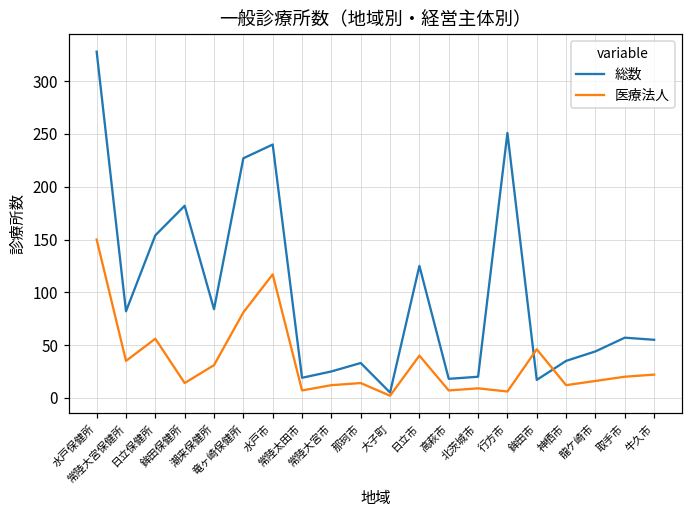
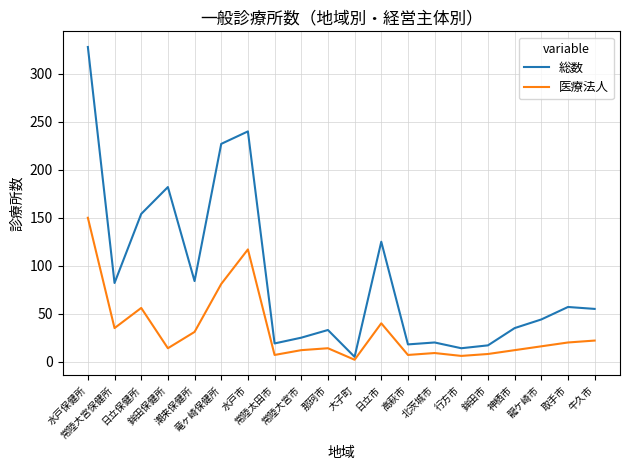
  {
    "総数": {
      "水戸保健所": 330,
      "常陸大宮保健所": 80,
      "日立保健所": 150,
      "鉾田保健所": 180,
      "潮来保健所": 80,
      "竜ヶ崎保健所": 230,
      "水戸市": 240,
      "常陸太田市": 20,
      "常陸大宮市": 30,
      "那珂市": 30,
      "大子町": 10,
      "日立市": 130,
      "高萩市": 20,
      "北茨城市": 20,
-     "行方市": 250,
+     "行方市": 10,
      "鉾田市": 20,
      "神栖市": 40,
      "龍ケ崎市": 40,
      "取手市": 60,
      "牛久市": 60
    },
    "医療法人": {
      "水戸保健所": 150,
      "常陸大宮保健所": 40,
      "日立保健所": 60,
      "鉾田保健所": 10,
      "潮来保健所": 30,
      "竜ヶ崎保健所": 80,
      "水戸市": 120,
      "常陸太田市": 10,
      "常陸大宮市": 10,
      "那珂市": 10,
      "大子町": 0,
      "日立市": 40,
      "高萩市": 10,
      "北茨城市": 10,
      "行方市": 10,
-     "鉾田市": 50,
+     "鉾田市": 10,
      "神栖市": 10,
      "龍ケ崎市": 20,
      "取手市": 20,
      "牛久市": 20
    }
  }
